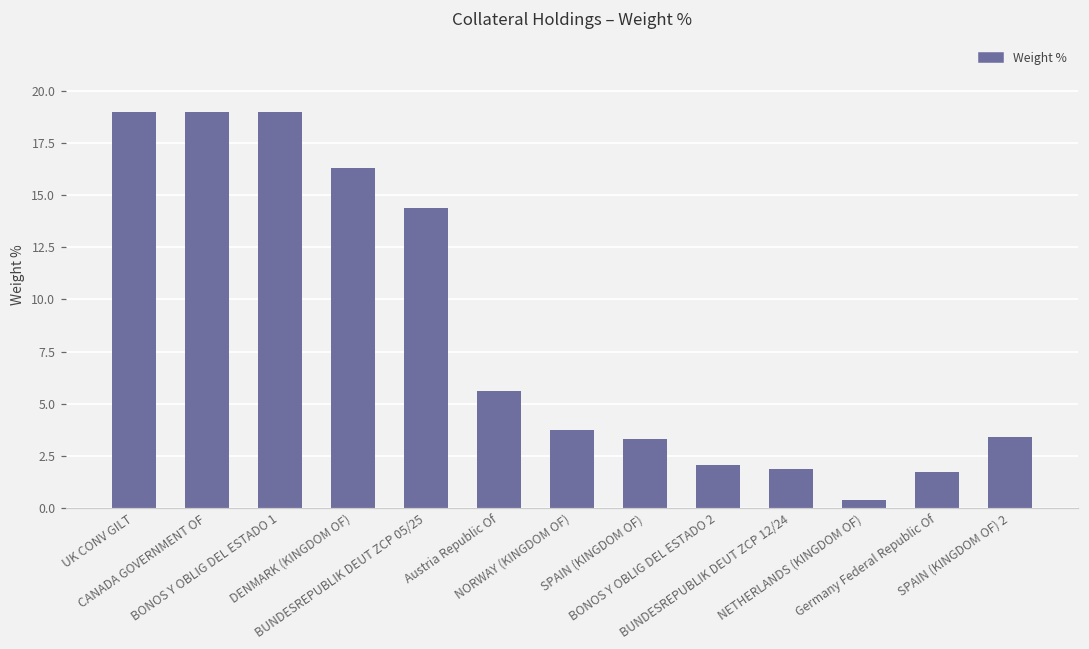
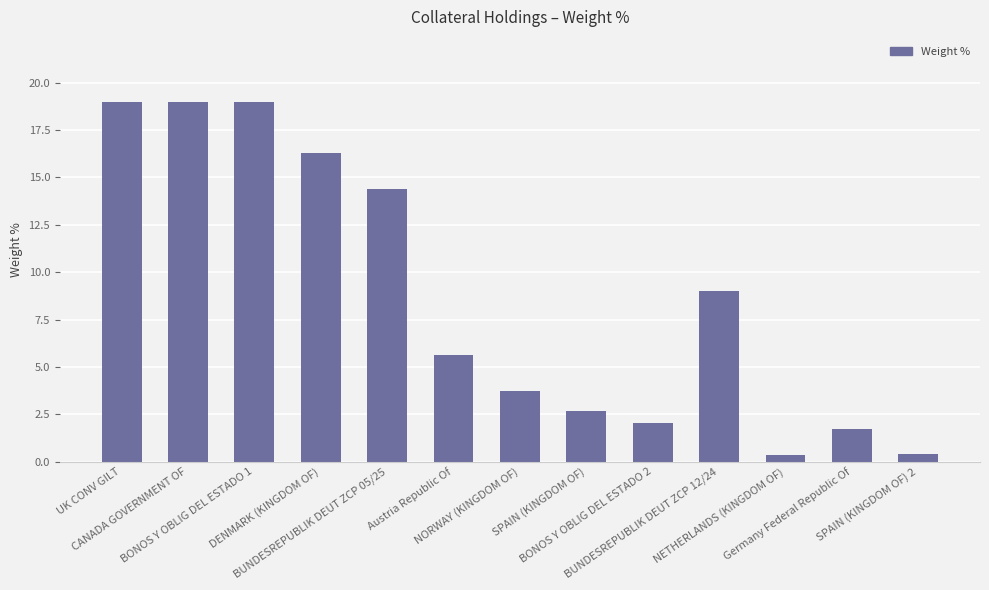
  {
    "UK CONV GILT": 19.0,
    "CANADA GOVERNMENT OF": 19.0,
    "BONOS Y OBLIG DEL ESTADO 1": 19.0,
    "DENMARK (KINGDOM OF)": 16.3,
    "BUNDESREPUBLIK DEUT ZCP 05/25": 14.4,
    "Austria Republic Of": 5.6,
    "NORWAY (KINGDOM OF)": 3.7,
-   "SPAIN (KINGDOM OF)": 3.3,
+   "SPAIN (KINGDOM OF)": 2.7,
    "BONOS Y OBLIG DEL ESTADO 2": 2.1,
-   "BUNDESREPUBLIK DEUT ZCP 12/24": 1.9,
+   "BUNDESREPUBLIK DEUT ZCP 12/24": 9.0,
    "NETHERLANDS (KINGDOM OF)": 0.4,
    "Germany Federal Republic Of": 1.7,
-   "SPAIN (KINGDOM OF) 2": 3.4
+   "SPAIN (KINGDOM OF) 2": 0.4
  }
